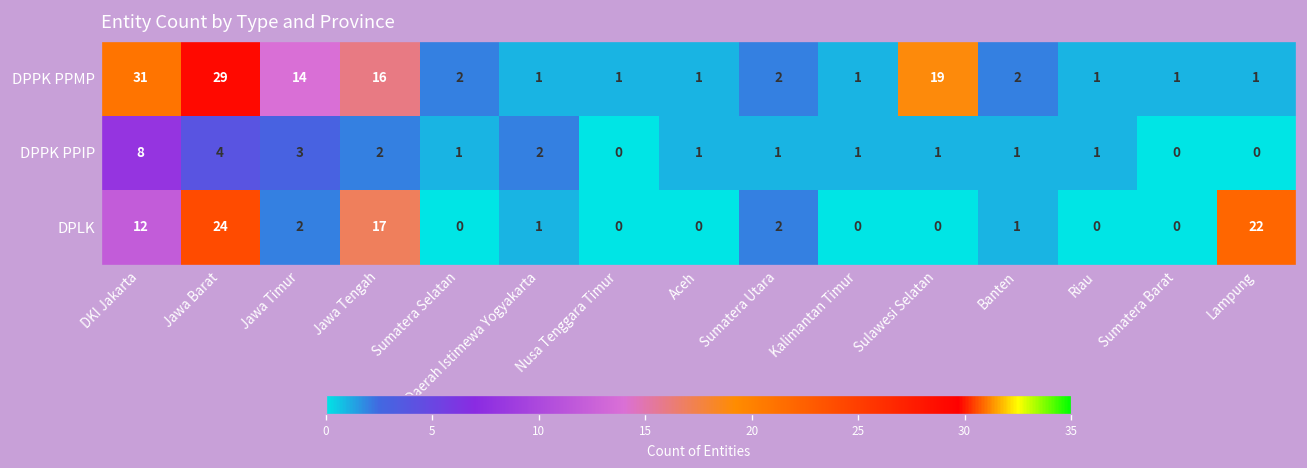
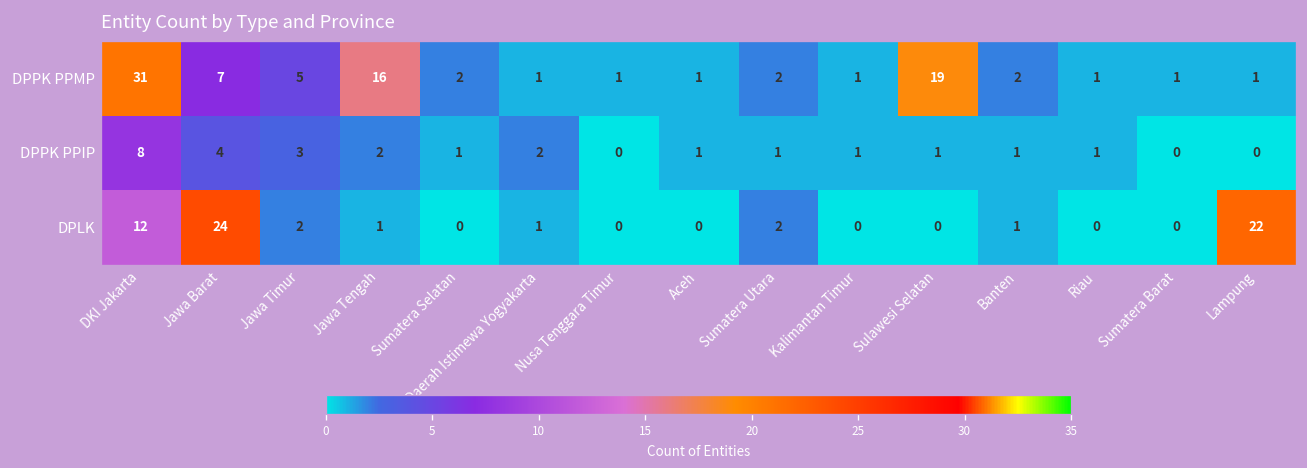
  {
    "DPPK PPMP": {
      "DKI Jakarta": 31,
-     "Jawa Barat": 29,
-     "Jawa Timur": 14,
+     "Jawa Barat": 7,
+     "Jawa Timur": 5,
      "Jawa Tengah": 16,
      "Sumatera Selatan": 2,
      "Daerah Istimewa Yogyakarta": 1,
      "Nusa Tenggara Timur": 1,
      "Aceh": 1,
      "Sumatera Utara": 2,
      "Kalimantan Timur": 1,
      "Sulawesi Selatan": 19,
      "Banten": 2,
      "Riau": 1,
      "Sumatera Barat": 1,
      "Lampung": 1
    },
    "DPPK PPIP": {
      "DKI Jakarta": 8,
      "Jawa Barat": 4,
      "Jawa Timur": 3,
      "Jawa Tengah": 2,
      "Sumatera Selatan": 1,
      "Daerah Istimewa Yogyakarta": 2,
      "Nusa Tenggara Timur": 0,
      "Aceh": 1,
      "Sumatera Utara": 1,
      "Kalimantan Timur": 1,
      "Sulawesi Selatan": 1,
      "Banten": 1,
      "Riau": 1,
      "Sumatera Barat": 0,
      "Lampung": 0
    },
    "DPLK": {
      "DKI Jakarta": 12,
      "Jawa Barat": 24,
      "Jawa Timur": 2,
-     "Jawa Tengah": 17,
+     "Jawa Tengah": 1,
      "Sumatera Selatan": 0,
      "Daerah Istimewa Yogyakarta": 1,
      "Nusa Tenggara Timur": 0,
      "Aceh": 0,
      "Sumatera Utara": 2,
      "Kalimantan Timur": 0,
      "Sulawesi Selatan": 0,
      "Banten": 1,
      "Riau": 0,
      "Sumatera Barat": 0,
      "Lampung": 22
    }
  }
